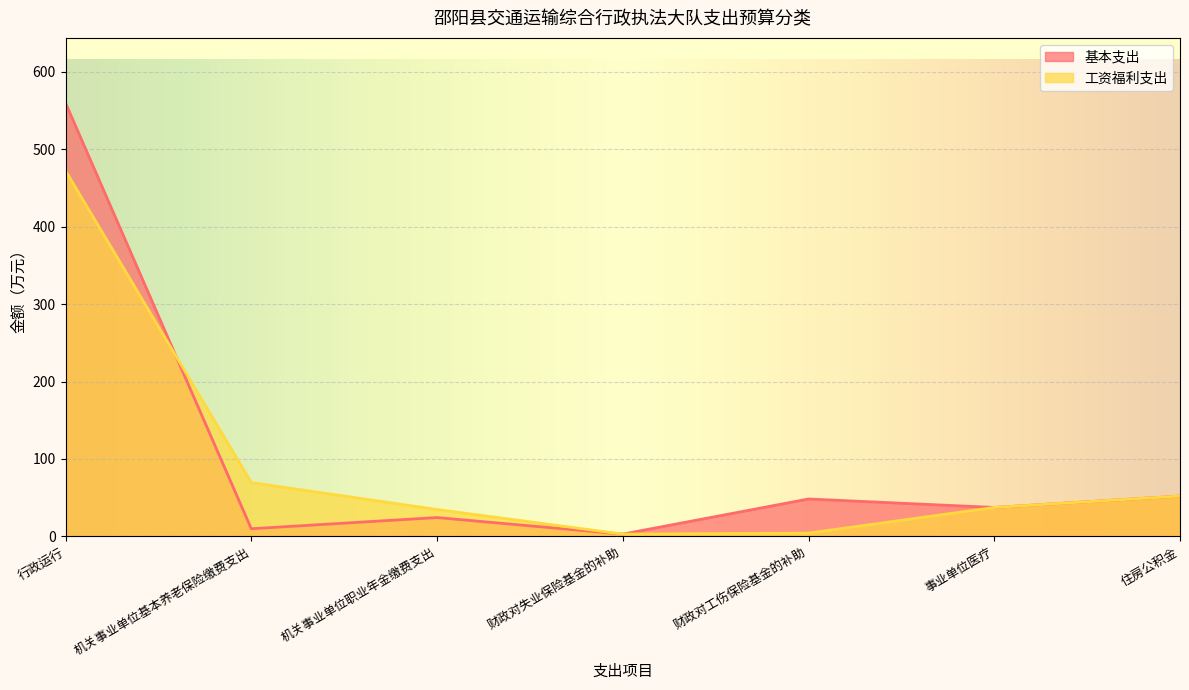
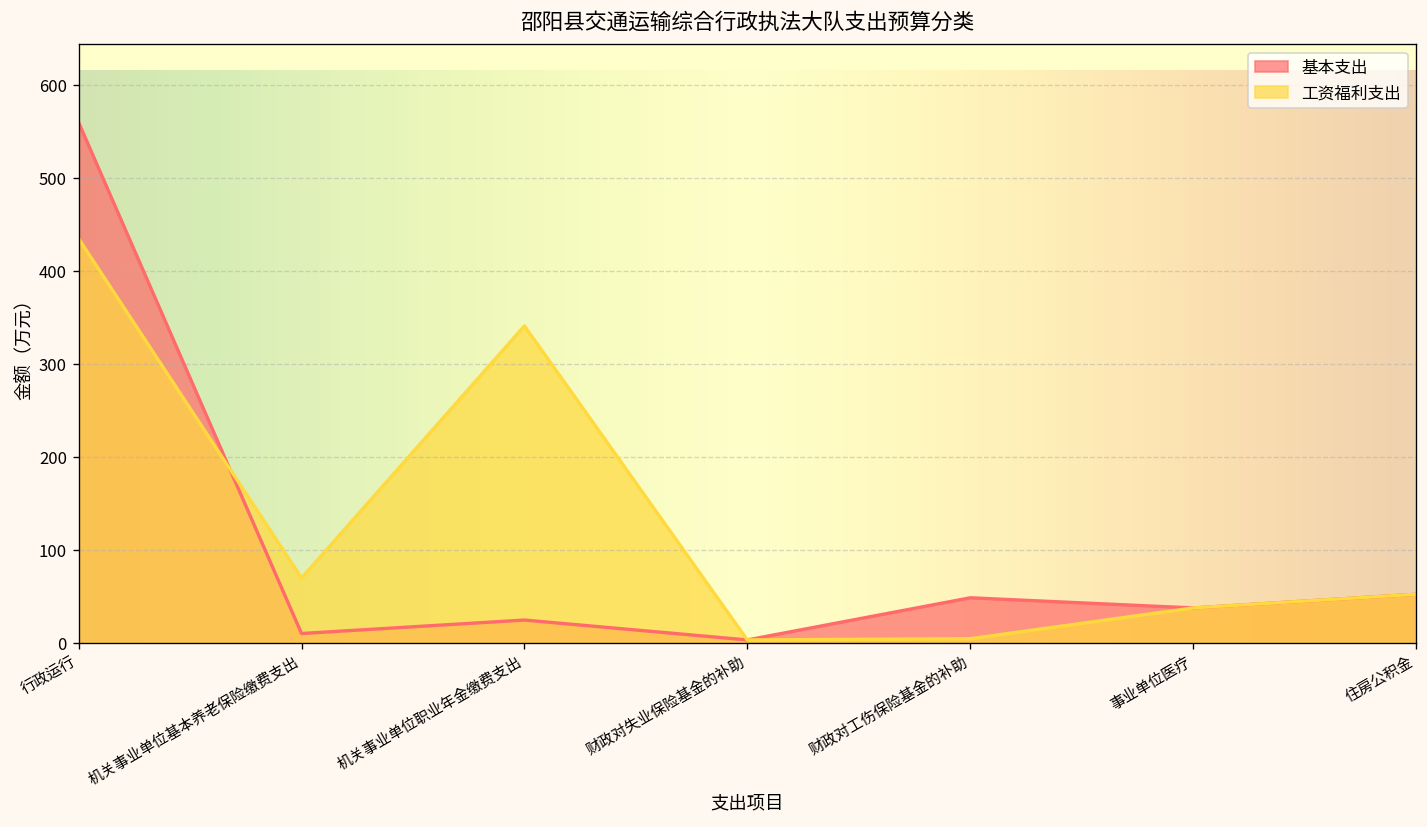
  {
    "基本支出": {
      "行政运行": 560,
      "机关事业单位基本养老保险缴费支出": 10,
      "机关事业单位职业年金缴费支出": 20,
      "财政对工伤保险基金的补助": 50
    },
    "工资福利支出": {
-     "行政运行": 470,
+     "行政运行": 430,
      "机关事业单位基本养老保险缴费支出": 70,
-     "机关事业单位职业年金缴费支出": 30,
+     "机关事业单位职业年金缴费支出": 340,
      "财政对工伤保险基金的补助": 0
    }
  }
